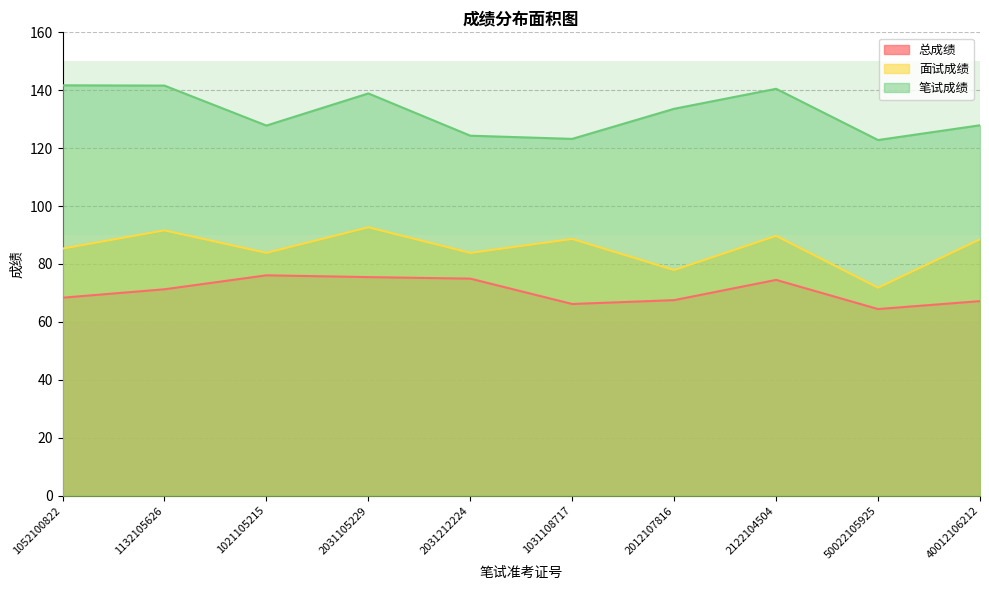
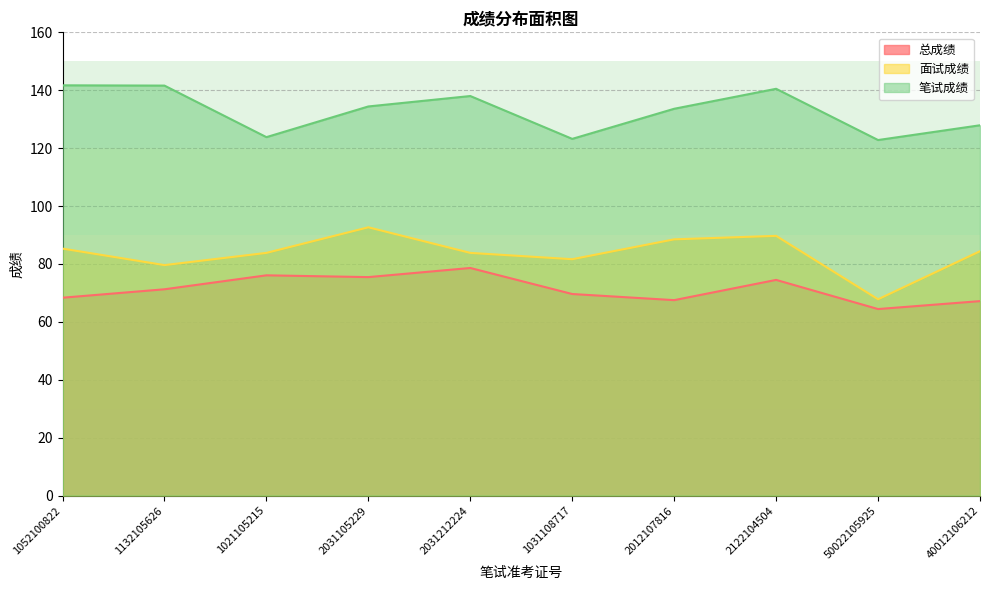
  {
    "总成绩": {
      "1052100822": 68,
      "1132105626": 71,
      "1021105215": 76,
      "2031105229": 75,
-     "2031212224": 75,
-     "1031108717": 66,
+     "2031212224": 79,
+     "1031108717": 70,
      "2012107816": 68,
      "2122104504": 74,
      "50022105925": 64,
      "40012106212": 67
    },
    "面试成绩": {
      "1052100822": 85,
-     "1132105626": 92,
+     "1132105626": 80,
      "1021105215": 84,
      "2031105229": 93,
      "2031212224": 84,
-     "1031108717": 89,
-     "2012107816": 78,
+     "1031108717": 82,
+     "2012107816": 89,
      "2122104504": 90,
-     "50022105925": 72,
-     "40012106212": 89
+     "50022105925": 68,
+     "40012106212": 84
    },
    "笔试成绩": {
      "1052100822": 142,
      "1132105626": 142,
-     "1021105215": 128,
-     "2031105229": 139,
-     "2031212224": 124,
+     "1021105215": 124,
+     "2031105229": 134,
+     "2031212224": 138,
      "1031108717": 123,
      "2012107816": 134,
      "2122104504": 141,
      "50022105925": 123,
      "40012106212": 128
    }
  }
